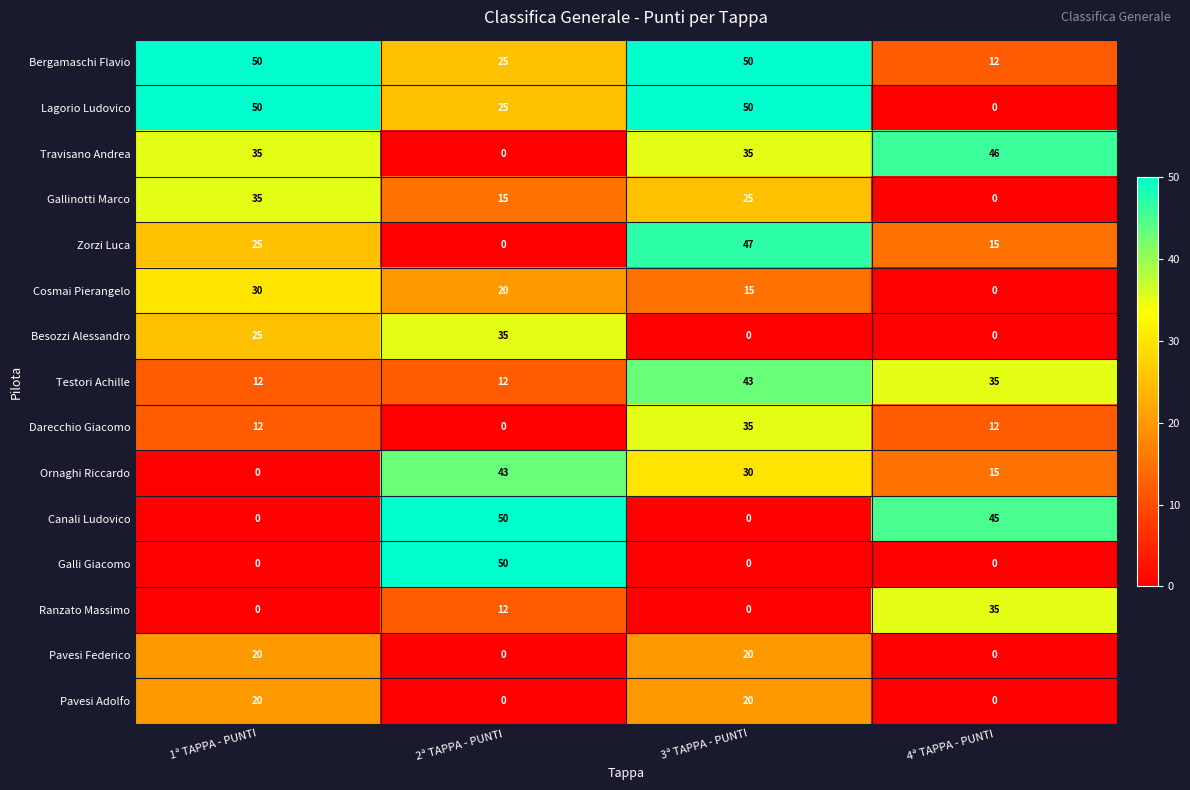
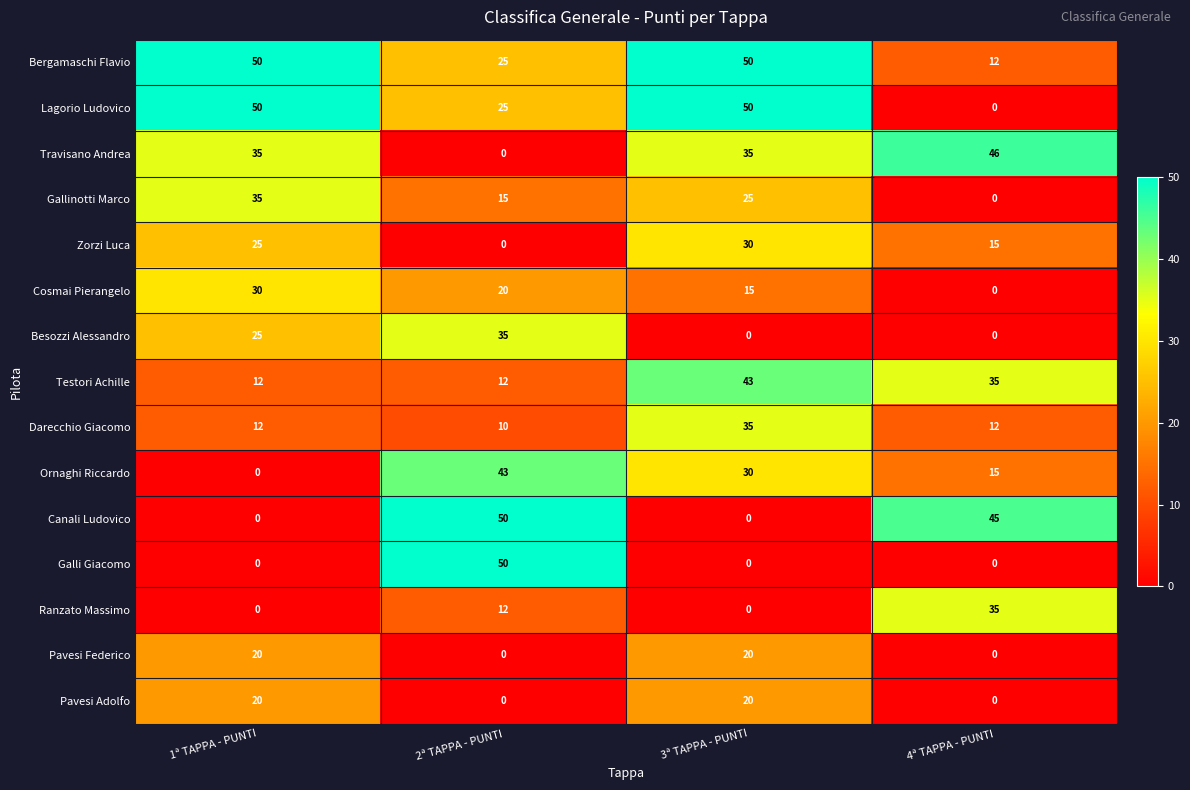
  {
    "Bergamaschi Flavio": {
      "1ª TAPPA - PUNTI": 50,
      "2ª TAPPA - PUNTI": 25,
      "3ª TAPPA - PUNTI": 50,
      "4ª TAPPA - PUNTI": 12
    },
    "Lagorio Ludovico": {
      "1ª TAPPA - PUNTI": 50,
      "2ª TAPPA - PUNTI": 25,
      "3ª TAPPA - PUNTI": 50,
      "4ª TAPPA - PUNTI": 0
    },
    "Travisano Andrea": {
      "1ª TAPPA - PUNTI": 35,
      "2ª TAPPA - PUNTI": 0,
      "3ª TAPPA - PUNTI": 35,
      "4ª TAPPA - PUNTI": 46
    },
    "Gallinotti Marco": {
      "1ª TAPPA - PUNTI": 35,
      "2ª TAPPA - PUNTI": 15,
      "3ª TAPPA - PUNTI": 25,
      "4ª TAPPA - PUNTI": 0
    },
    "Zorzi Luca": {
      "1ª TAPPA - PUNTI": 25,
      "2ª TAPPA - PUNTI": 0,
-     "3ª TAPPA - PUNTI": 47,
+     "3ª TAPPA - PUNTI": 30,
      "4ª TAPPA - PUNTI": 15
    },
    "Cosmai Pierangelo": {
      "1ª TAPPA - PUNTI": 30,
      "2ª TAPPA - PUNTI": 20,
      "3ª TAPPA - PUNTI": 15,
      "4ª TAPPA - PUNTI": 0
    },
    "Besozzi Alessandro": {
      "1ª TAPPA - PUNTI": 25,
      "2ª TAPPA - PUNTI": 35,
      "3ª TAPPA - PUNTI": 0,
      "4ª TAPPA - PUNTI": 0
    },
    "Testori Achille": {
      "1ª TAPPA - PUNTI": 12,
      "2ª TAPPA - PUNTI": 12,
      "3ª TAPPA - PUNTI": 43,
      "4ª TAPPA - PUNTI": 35
    },
    "Darecchio Giacomo": {
      "1ª TAPPA - PUNTI": 12,
-     "2ª TAPPA - PUNTI": 0,
+     "2ª TAPPA - PUNTI": 10,
      "3ª TAPPA - PUNTI": 35,
      "4ª TAPPA - PUNTI": 12
    },
    "Ornaghi Riccardo": {
      "1ª TAPPA - PUNTI": 0,
      "2ª TAPPA - PUNTI": 43,
      "3ª TAPPA - PUNTI": 30,
      "4ª TAPPA - PUNTI": 15
    },
    "Canali Ludovico": {
      "1ª TAPPA - PUNTI": 0,
      "2ª TAPPA - PUNTI": 50,
      "3ª TAPPA - PUNTI": 0,
      "4ª TAPPA - PUNTI": 45
    },
    "Galli Giacomo": {
      "1ª TAPPA - PUNTI": 0,
      "2ª TAPPA - PUNTI": 50,
      "3ª TAPPA - PUNTI": 0,
      "4ª TAPPA - PUNTI": 0
    },
    "Ranzato Massimo": {
      "1ª TAPPA - PUNTI": 0,
      "2ª TAPPA - PUNTI": 12,
      "3ª TAPPA - PUNTI": 0,
      "4ª TAPPA - PUNTI": 35
    },
    "Pavesi Federico": {
      "1ª TAPPA - PUNTI": 20,
      "2ª TAPPA - PUNTI": 0,
      "3ª TAPPA - PUNTI": 20,
      "4ª TAPPA - PUNTI": 0
    },
    "Pavesi Adolfo": {
      "1ª TAPPA - PUNTI": 20,
      "2ª TAPPA - PUNTI": 0,
      "3ª TAPPA - PUNTI": 20,
      "4ª TAPPA - PUNTI": 0
    }
  }
